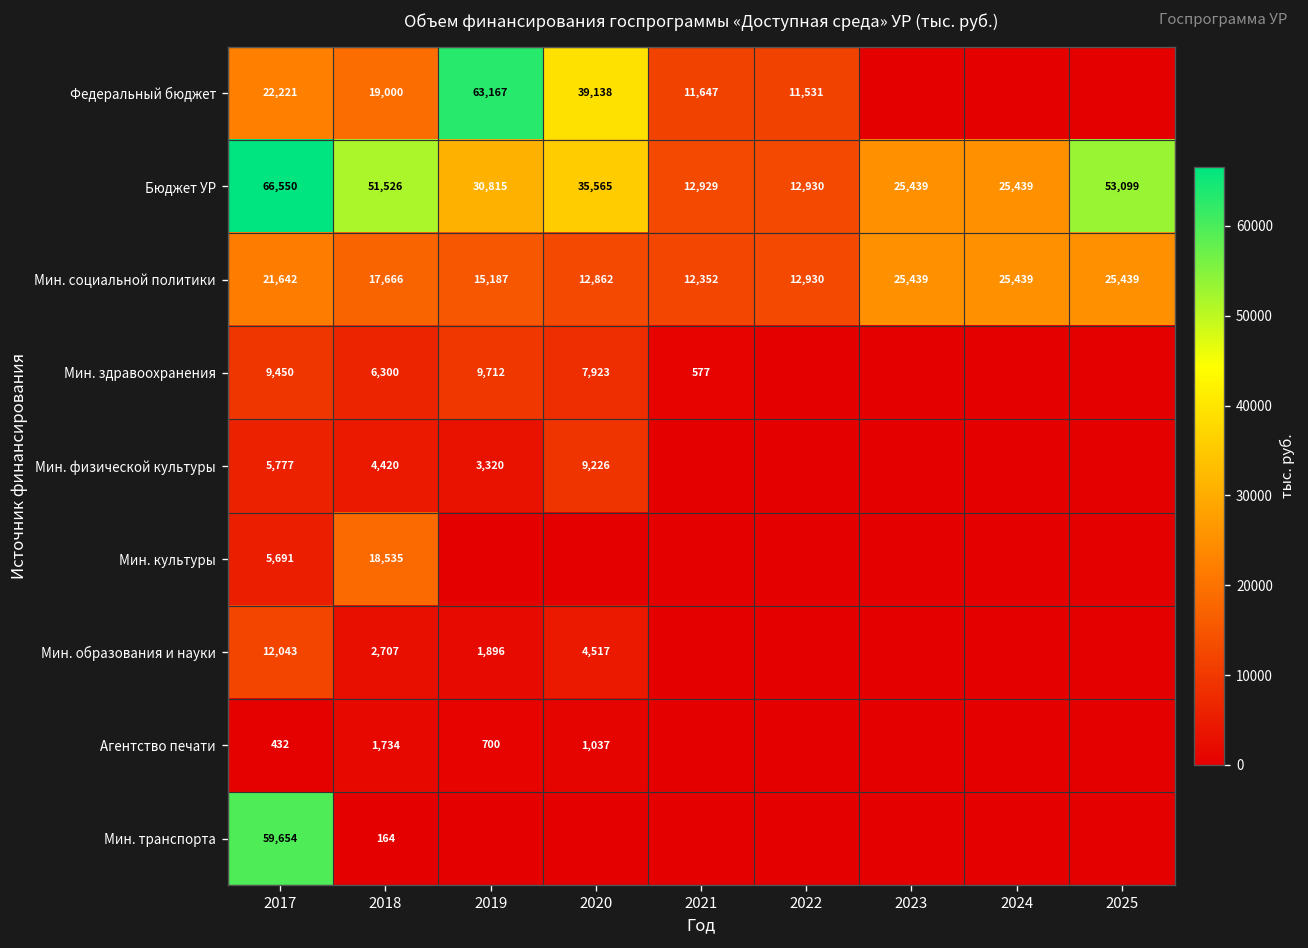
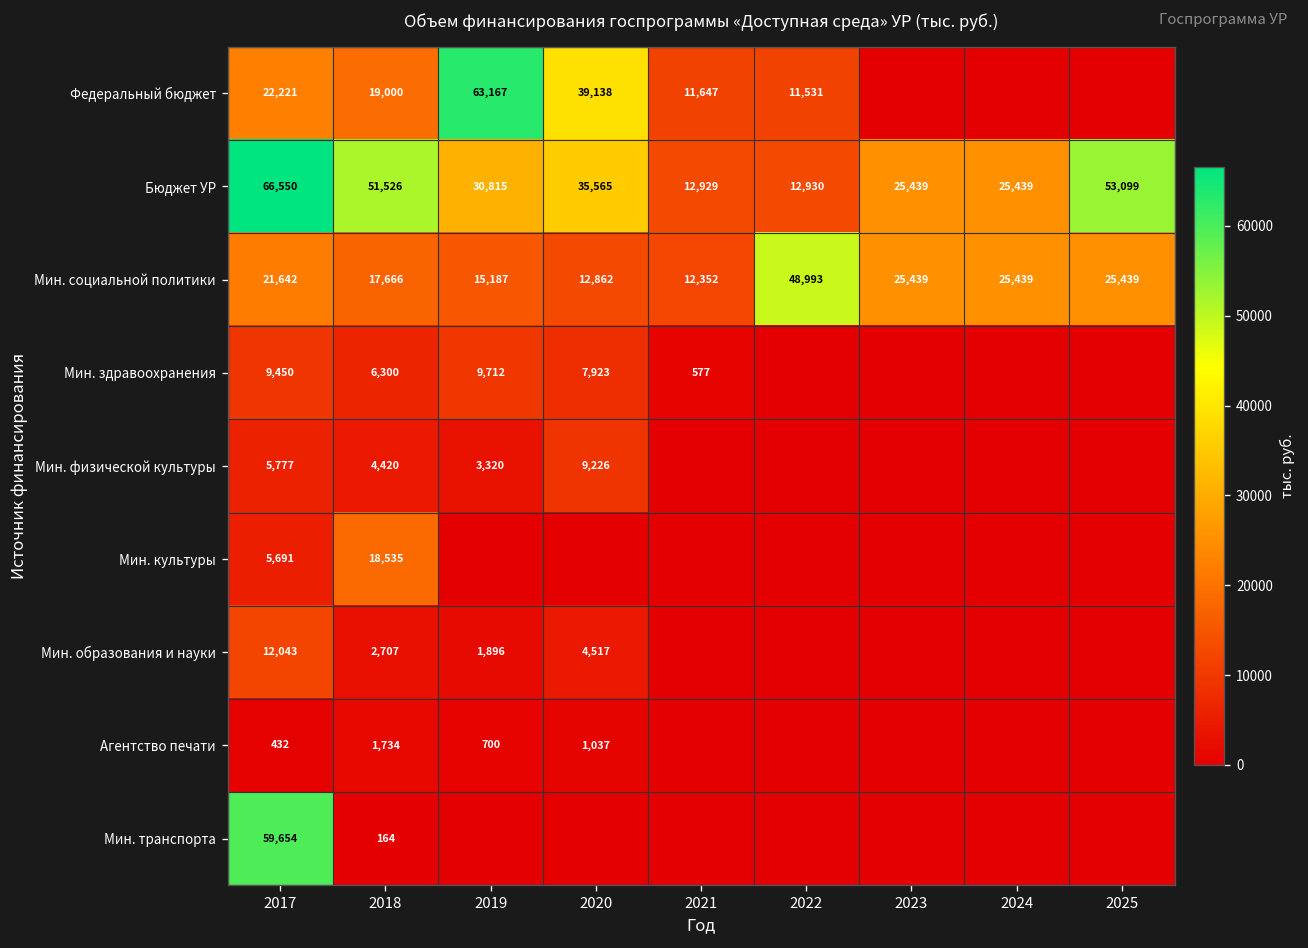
  {
    "Федеральный бюджет": {
      "2017": "22,221",
      "2018": "19,000",
      "2019": "63,167",
      "2020": "39,138",
      "2021": "11,647",
      "2022": "11,531"
    },
    "Бюджет УР": {
      "2017": "66,550",
      "2018": "51,526",
      "2019": "30,815",
      "2020": "35,565",
      "2021": "12,929",
      "2022": "12,930",
      "2023": "25,439",
      "2024": "25,439",
      "2025": "53,099"
    },
    "Мин. социальной политики": {
      "2017": "21,642",
      "2018": "17,666",
      "2019": "15,187",
      "2020": "12,862",
      "2021": "12,352",
-     "2022": "12,930",
+     "2022": "48,993",
      "2023": "25,439",
      "2024": "25,439",
      "2025": "25,439"
    },
    "Мин. здравоохранения": {
      "2017": "9,450",
      "2018": "6,300",
      "2019": "9,712",
      "2020": "7,923",
      "2021": "577"
    },
    "Мин. физической культуры": {
      "2017": "5,777",
      "2018": "4,420",
      "2019": "3,320",
      "2020": "9,226"
    },
    "Мин. культуры": {
      "2017": "5,691",
      "2018": "18,535"
    },
    "Мин. образования и науки": {
      "2017": "12,043",
      "2018": "2,707",
      "2019": "1,896",
      "2020": "4,517"
    },
    "Агентство печати": {
      "2017": "432",
      "2018": "1,734",
      "2019": "700",
      "2020": "1,037"
    },
    "Мин. транспорта": {
      "2017": "59,654",
      "2018": "164"
    }
  }
